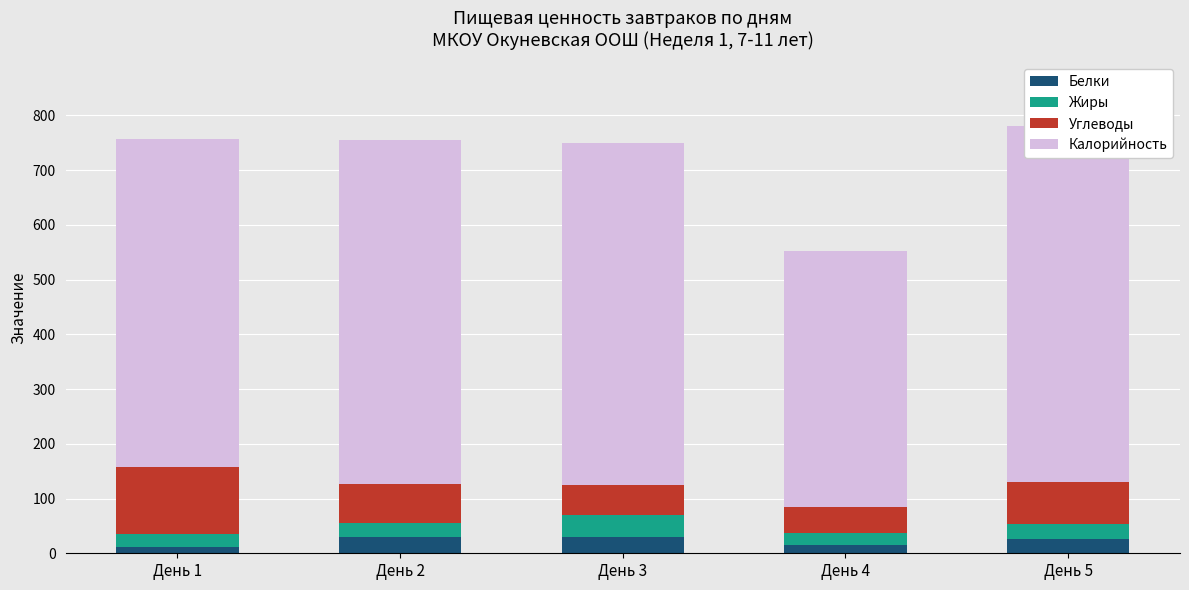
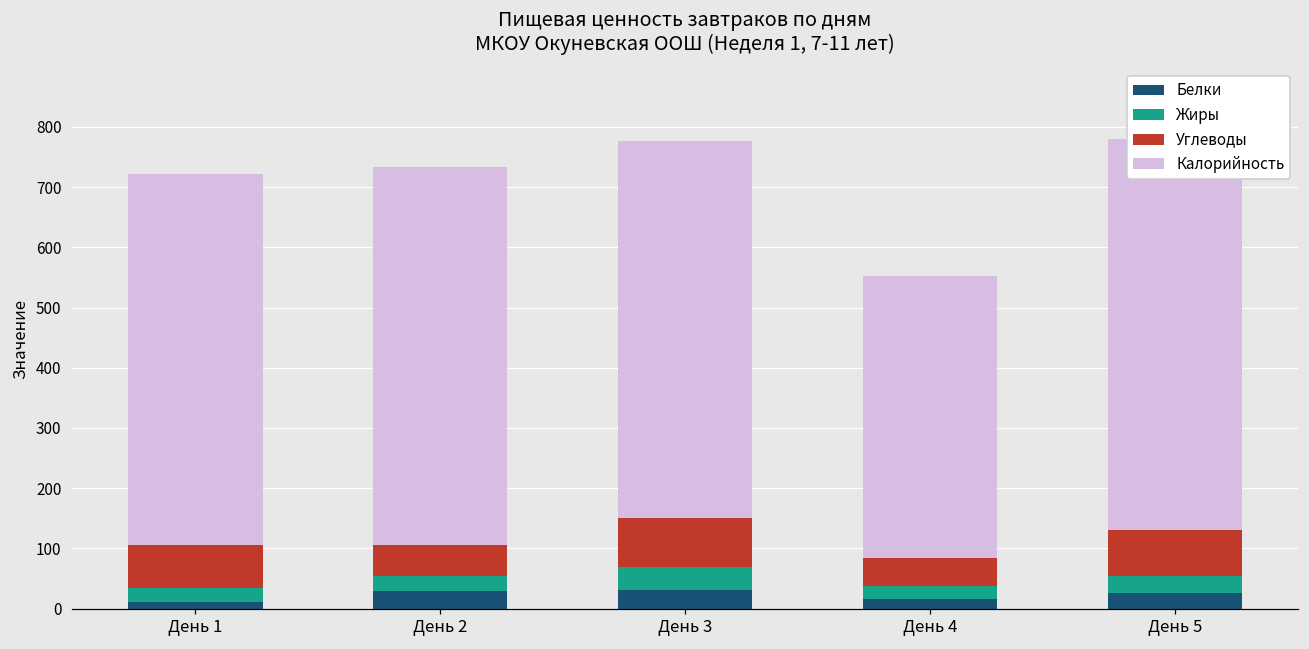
  {
    "Белки": {
      "День 1": 10,
      "День 2": 30,
      "День 3": 30,
      "День 4": 20,
      "День 5": 30
    },
    "Жиры": {
      "День 1": 20,
      "День 2": 30,
      "День 3": 40,
      "День 4": 20,
      "День 5": 30
    },
    "Углеводы": {
-     "День 1": 120,
-     "День 2": 70,
-     "День 3": 60,
+     "День 1": 70,
+     "День 2": 50,
+     "День 3": 80,
      "День 4": 50,
      "День 5": 80
    },
    "Калорийность": {
-     "День 1": 600,
+     "День 1": 620,
      "День 2": 630,
      "День 3": 620,
      "День 4": 470
    }
  }
